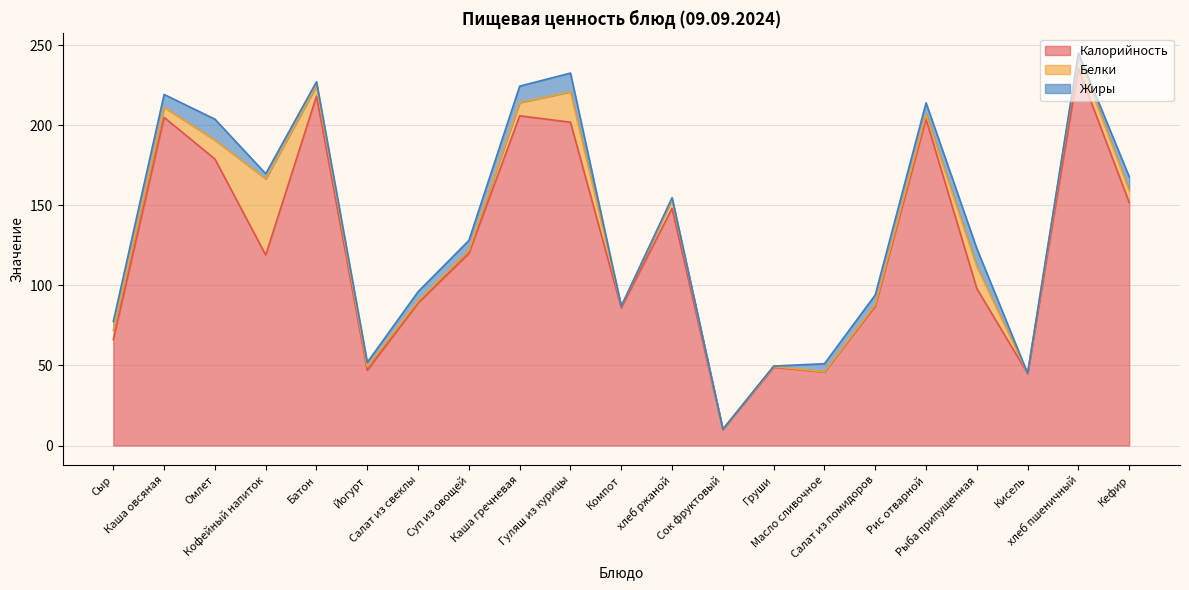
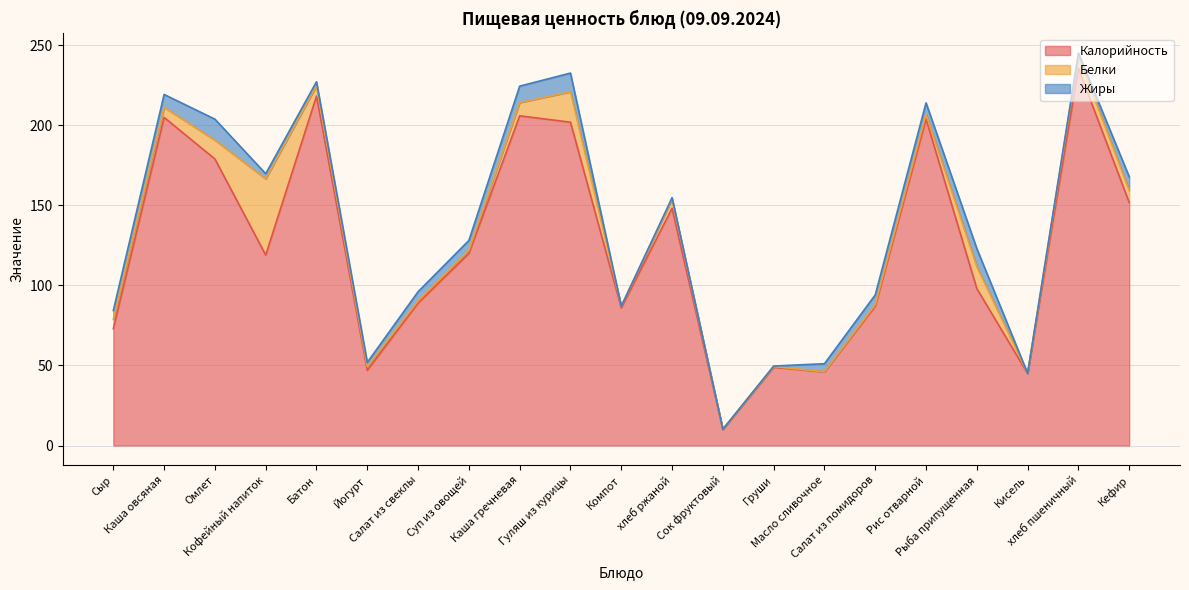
  {
    "Калорийность": {
-     "Сыр": 66,
+     "Сыр": 73,
      "Каша овсяная": 205,
      "Омлет": 179,
      "Кофейный напиток": 119,
      "Батон": 218,
      "Йогурт": 47,
      "Суп из овощей": 120,
      "Каша гречневая": 206,
      "Гуляш из курицы": 202,
      "хлеб ржаной": 148,
      "Рис отварной": 204,
      "Рыба припущенная": 98,
      "Кефир": 152
    },
    "Белки": {
      "Сыр": 6,
      "Каша овсяная": 6,
      "Омлет": 12,
      "Кофейный напиток": 48,
      "Батон": 6,
      "Йогурт": 2,
      "Суп из овощей": 2,
      "Каша гречневая": 8,
      "Гуляш из курицы": 19,
      "Рис отварной": 3,
      "Рыба припущенная": 14,
      "Кефир": 8
    },
    "Жиры": {
      "Сыр": 6,
      "Каша овсяная": 8,
      "Омлет": 13,
      "Кофейный напиток": 3,
      "Батон": 3,
      "Йогурт": 3,
      "Салат из свеклы": 6,
      "Суп из овощей": 6,
      "Каша гречневая": 10,
      "Гуляш из курицы": 12,
      "Масло сливочное": 5,
      "Салат из помидоров": 6,
      "Рис отварной": 7,
      "Рыба припущенная": 11,
      "Кефир": 9
    }
  }
